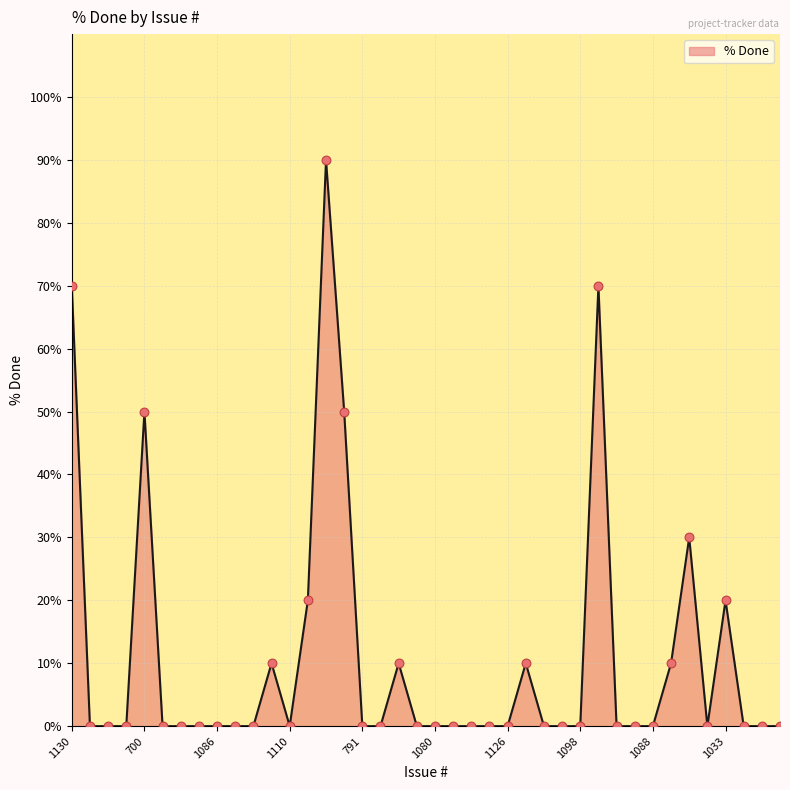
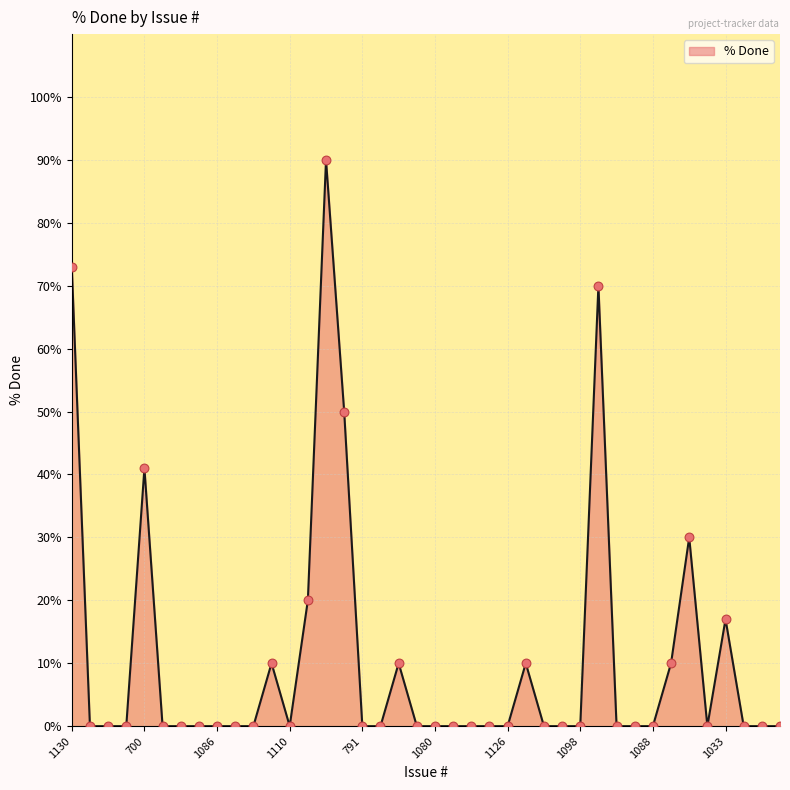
  {
-   "1130": "70%",
-   "700": "50%",
+   "1130": "73%",
+   "700": "41%",
    "1086": "0%",
    "1110": "0%",
    "791": "0%",
    "1080": "0%",
    "1126": "0%",
    "1098": "0%",
    "1088": "0%",
-   "1033": "20%"
+   "1033": "17%"
  }
